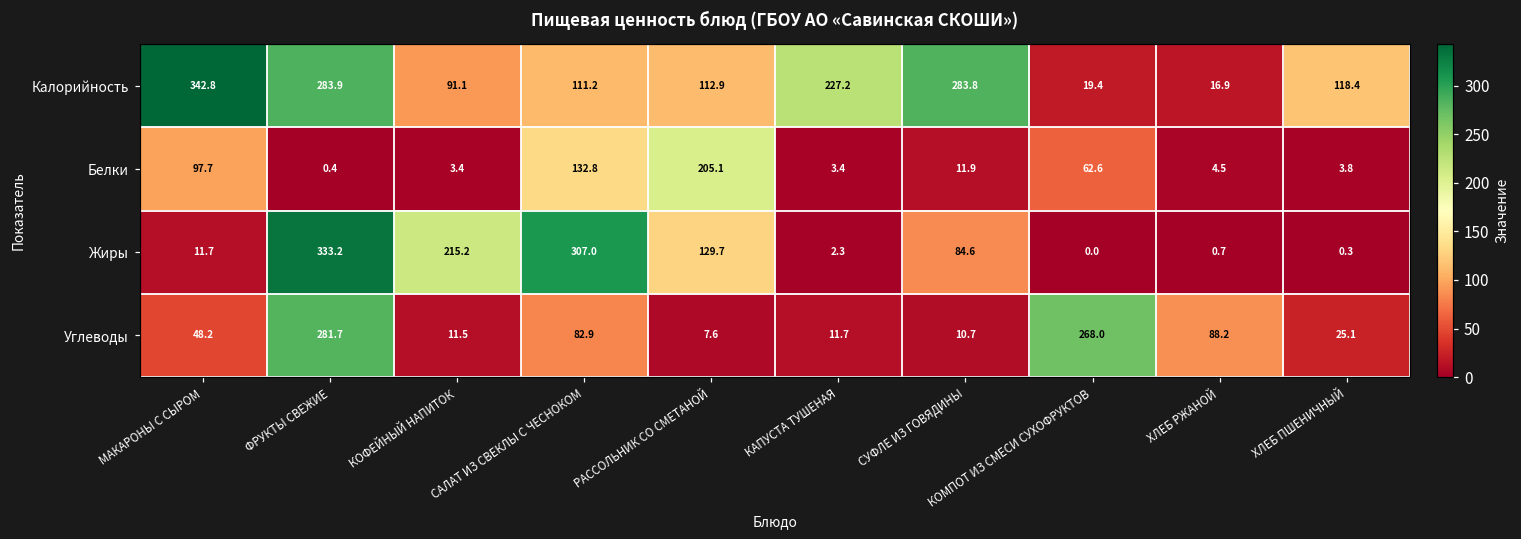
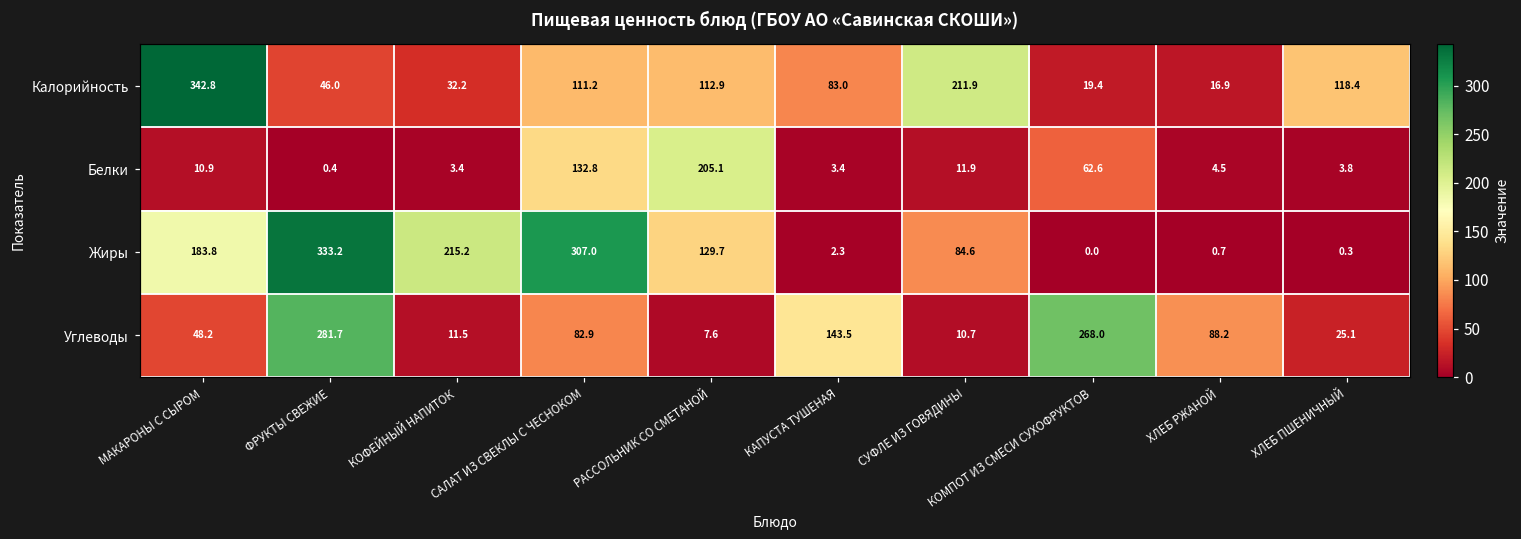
  {
    "Калорийность": {
      "МАКАРОНЫ С СЫРОМ": 342.8,
-     "ФРУКТЫ СВЕЖИЕ": 283.9,
-     "КОФЕЙНЫЙ НАПИТОК": 91.1,
+     "ФРУКТЫ СВЕЖИЕ": 46.0,
+     "КОФЕЙНЫЙ НАПИТОК": 32.2,
      "САЛАТ ИЗ СВЕКЛЫ С ЧЕСНОКОМ": 111.2,
      "РАССОЛЬНИК СО СМЕТАНОЙ": 112.9,
-     "КАПУСТА ТУШЕНАЯ": 227.2,
-     "СУФЛЕ ИЗ ГОВЯДИНЫ": 283.8,
+     "КАПУСТА ТУШЕНАЯ": 83.0,
+     "СУФЛЕ ИЗ ГОВЯДИНЫ": 211.9,
      "КОМПОТ ИЗ СМЕСИ СУХОФРУКТОВ": 19.4,
      "ХЛЕБ РЖАНОЙ": 16.9,
      "ХЛЕБ ПШЕНИЧНЫЙ": 118.4
    },
    "Белки": {
-     "МАКАРОНЫ С СЫРОМ": 97.7,
+     "МАКАРОНЫ С СЫРОМ": 10.9,
      "ФРУКТЫ СВЕЖИЕ": 0.4,
      "КОФЕЙНЫЙ НАПИТОК": 3.4,
      "САЛАТ ИЗ СВЕКЛЫ С ЧЕСНОКОМ": 132.8,
      "РАССОЛЬНИК СО СМЕТАНОЙ": 205.1,
      "КАПУСТА ТУШЕНАЯ": 3.4,
      "СУФЛЕ ИЗ ГОВЯДИНЫ": 11.9,
      "КОМПОТ ИЗ СМЕСИ СУХОФРУКТОВ": 62.6,
      "ХЛЕБ РЖАНОЙ": 4.5,
      "ХЛЕБ ПШЕНИЧНЫЙ": 3.8
    },
    "Жиры": {
-     "МАКАРОНЫ С СЫРОМ": 11.7,
+     "МАКАРОНЫ С СЫРОМ": 183.8,
      "ФРУКТЫ СВЕЖИЕ": 333.2,
      "КОФЕЙНЫЙ НАПИТОК": 215.2,
      "САЛАТ ИЗ СВЕКЛЫ С ЧЕСНОКОМ": 307.0,
      "РАССОЛЬНИК СО СМЕТАНОЙ": 129.7,
      "КАПУСТА ТУШЕНАЯ": 2.3,
      "СУФЛЕ ИЗ ГОВЯДИНЫ": 84.6,
      "КОМПОТ ИЗ СМЕСИ СУХОФРУКТОВ": 0.0,
      "ХЛЕБ РЖАНОЙ": 0.7,
      "ХЛЕБ ПШЕНИЧНЫЙ": 0.3
    },
    "Углеводы": {
      "МАКАРОНЫ С СЫРОМ": 48.2,
      "ФРУКТЫ СВЕЖИЕ": 281.7,
      "КОФЕЙНЫЙ НАПИТОК": 11.5,
      "САЛАТ ИЗ СВЕКЛЫ С ЧЕСНОКОМ": 82.9,
      "РАССОЛЬНИК СО СМЕТАНОЙ": 7.6,
-     "КАПУСТА ТУШЕНАЯ": 11.7,
+     "КАПУСТА ТУШЕНАЯ": 143.5,
      "СУФЛЕ ИЗ ГОВЯДИНЫ": 10.7,
      "КОМПОТ ИЗ СМЕСИ СУХОФРУКТОВ": 268.0,
      "ХЛЕБ РЖАНОЙ": 88.2,
      "ХЛЕБ ПШЕНИЧНЫЙ": 25.1
    }
  }
